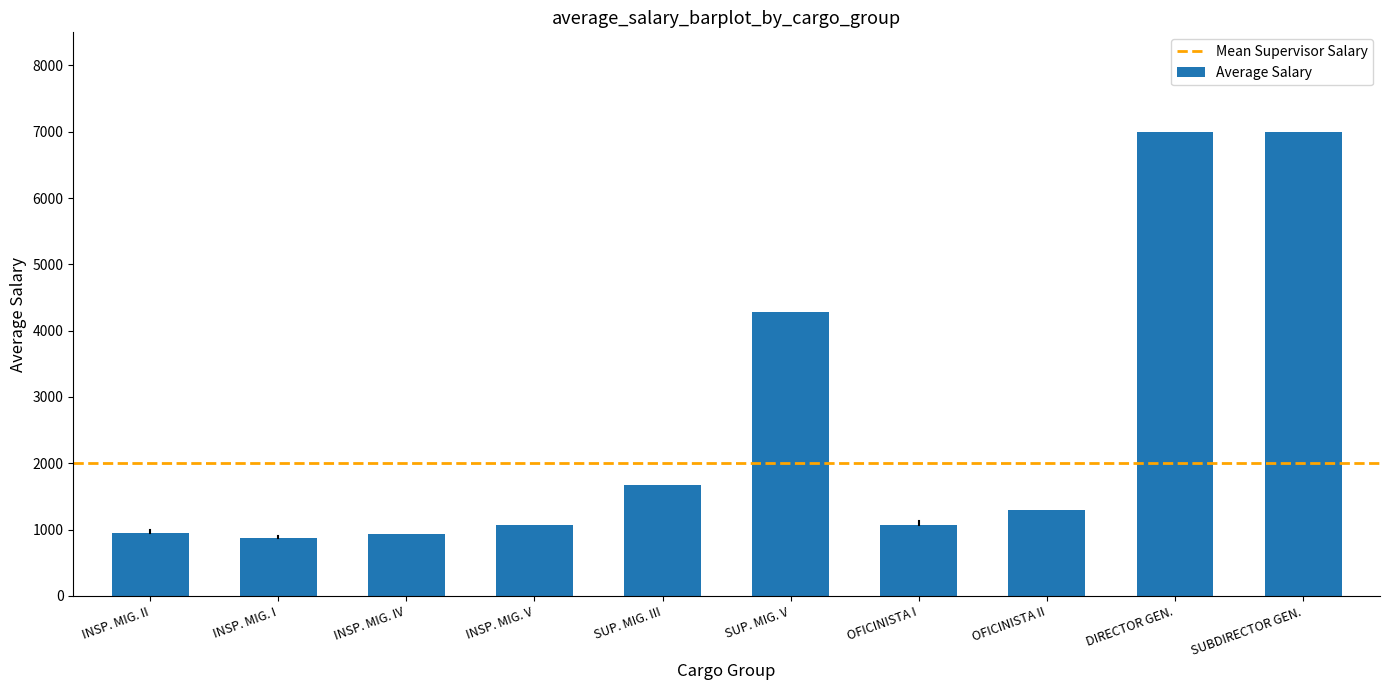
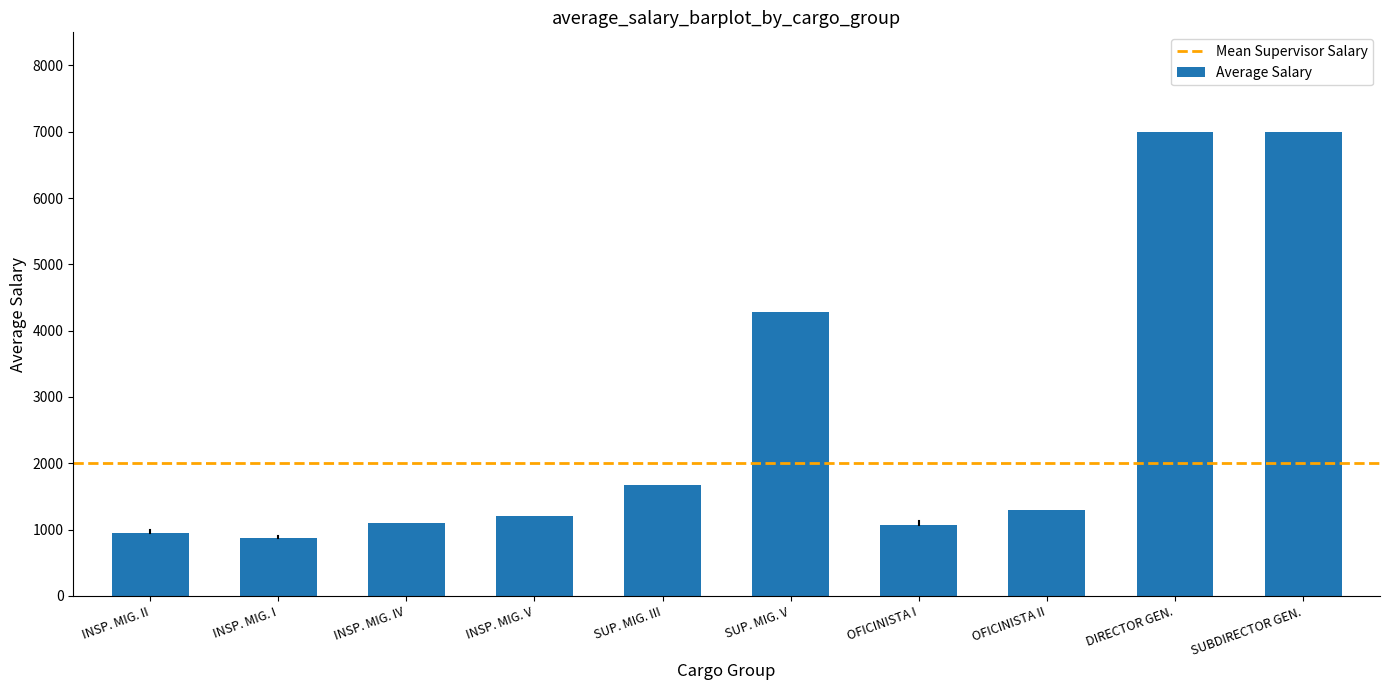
  {
    "Average Salary": {
      "INSP. MIG. II": 1000,
      "INSP. MIG. I": 900,
-     "INSP. MIG. IV": 900,
-     "INSP. MIG. V": 1100,
+     "INSP. MIG. IV": 1100,
+     "INSP. MIG. V": 1200,
      "SUP. MIG. III": 1700,
      "SUP. MIG. V": 4300,
      "OFICINISTA I": 1100,
      "OFICINISTA II": 1300,
      "DIRECTOR GEN.": 7000,
      "SUBDIRECTOR GEN.": 7000
    }
  }
